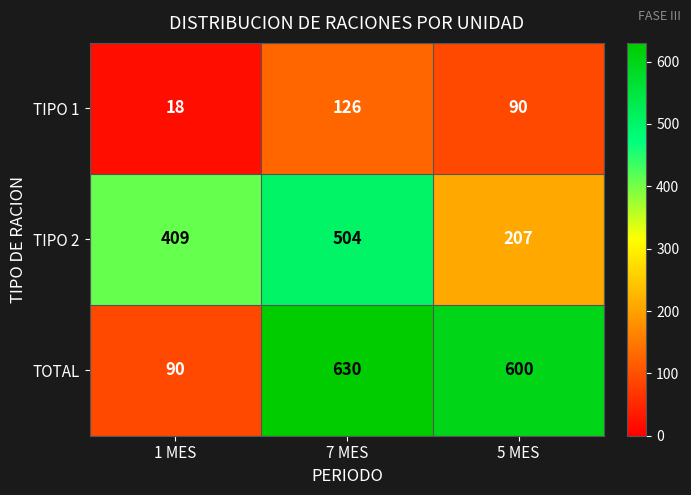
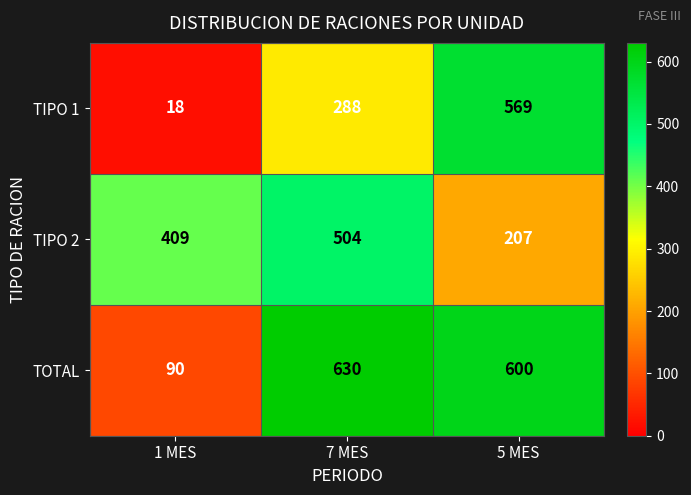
  {
    "TIPO 1": {
      "1 MES": 18,
-     "7 MES": 126,
-     "5 MES": 90
+     "7 MES": 288,
+     "5 MES": 569
    },
    "TIPO 2": {
      "1 MES": 409,
      "7 MES": 504,
      "5 MES": 207
    },
    "TOTAL": {
      "1 MES": 90,
      "7 MES": 630,
      "5 MES": 600
    }
  }
